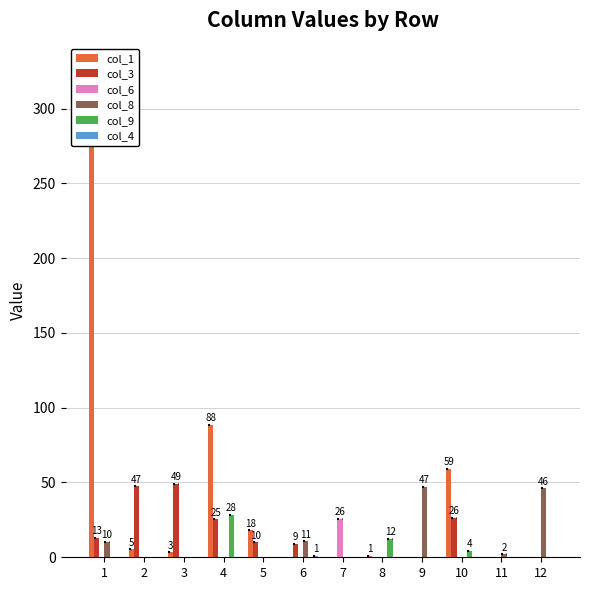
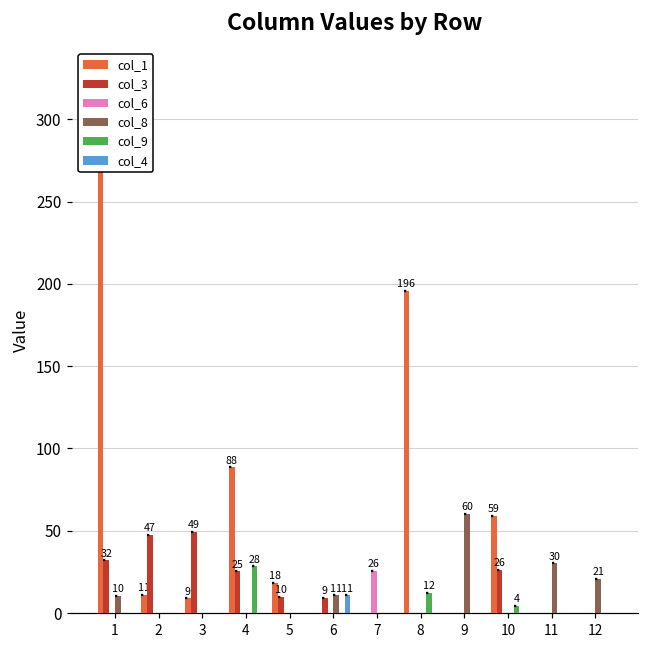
  {
    "col_1": {
-     "2": 5,
-     "3": 3,
+     "2": 11,
+     "3": 9,
      "4": 88,
      "5": 18,
-     "8": 1,
+     "8": 196,
      "10": 59
    },
    "col_3": {
-     "1": 13,
+     "1": 32,
      "2": 47,
      "3": 49,
      "4": 25,
      "5": 10,
      "6": 9,
      "10": 26
    },
    "col_6": {
      "7": 26
    },
    "col_8": {
      "1": 10,
      "6": 11,
-     "9": 47,
-     "11": 2,
-     "12": 46
+     "9": 60,
+     "11": 30,
+     "12": 21
    },
    "col_9": {
      "4": 28,
      "8": 12,
      "10": 4
    },
    "col_4": {
-     "6": 1
+     "6": 11
    }
  }
